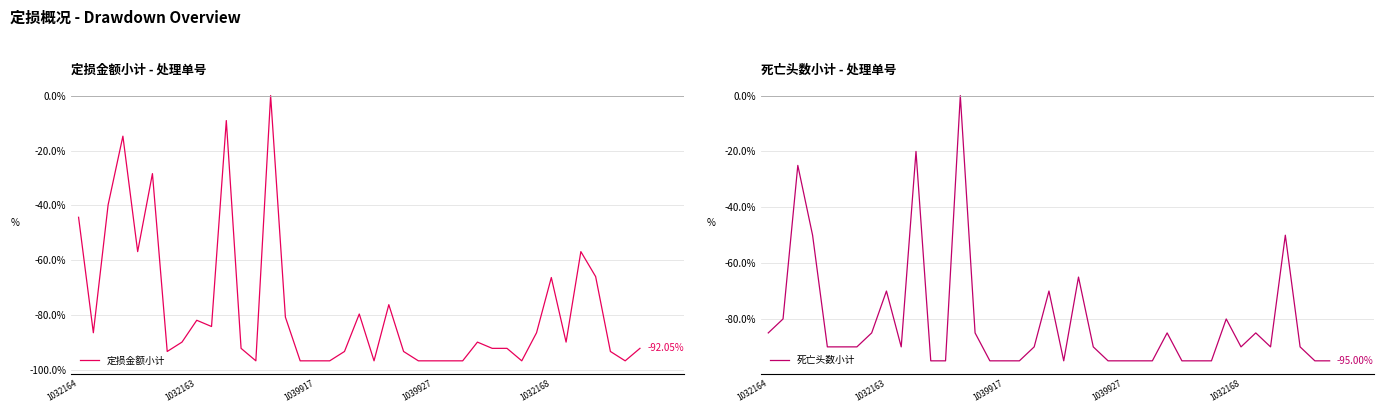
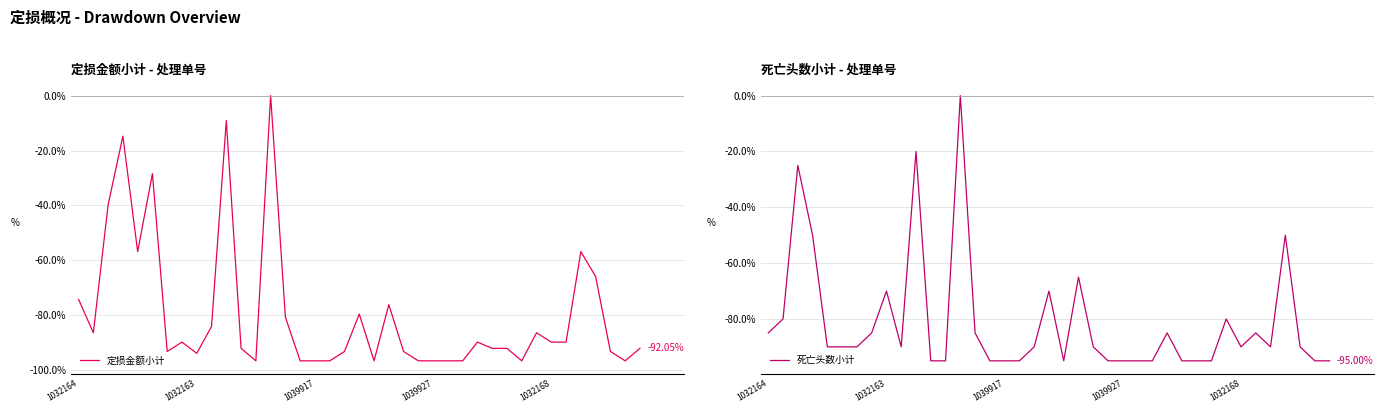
  {
    "定损金额小计 - 处理单号": {
-     "1032164": "-44%",
-     "1032163": "-82%",
+     "1032164": "-74%",
+     "1032163": "-94%",
      "1039917": "-97%",
      "1039927": "-97%",
-     "1032168": "-66%"
+     "1032168": "-90%"
    },
    "死亡头数小计 - 处理单号": {
      "1032164": "-85%",
      "1032163": "-70%",
      "1039917": "-95%",
      "1039927": "-95%",
      "1032168": "-90%"
    }
  }
